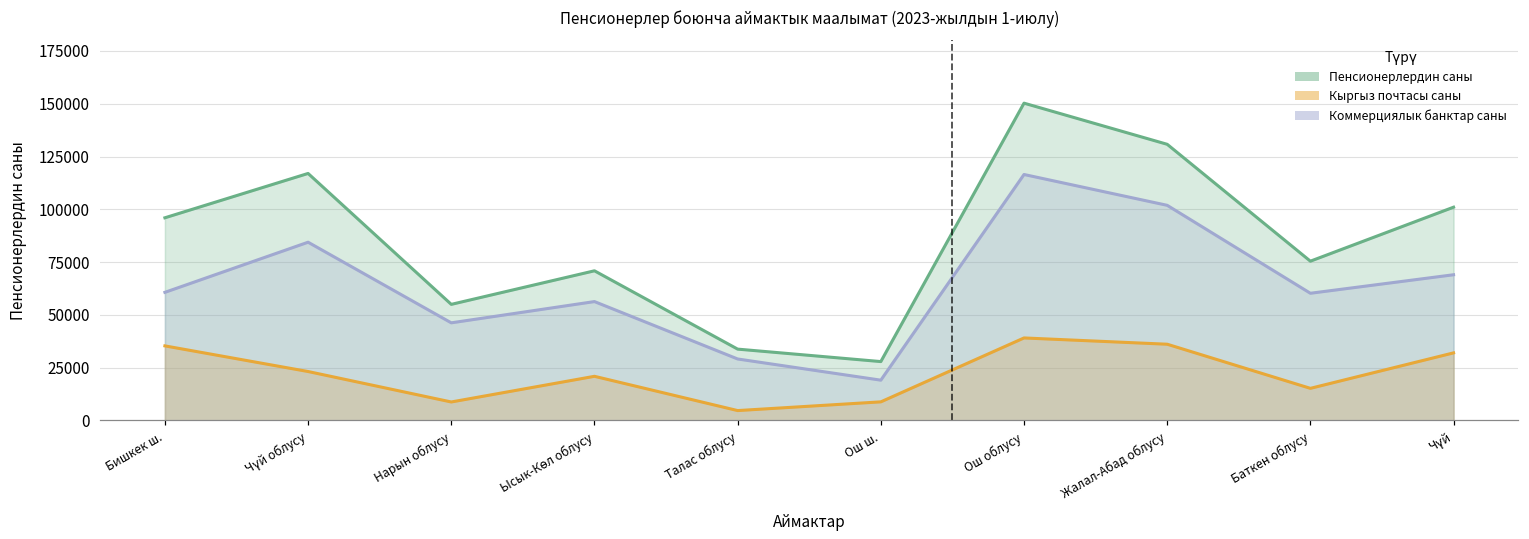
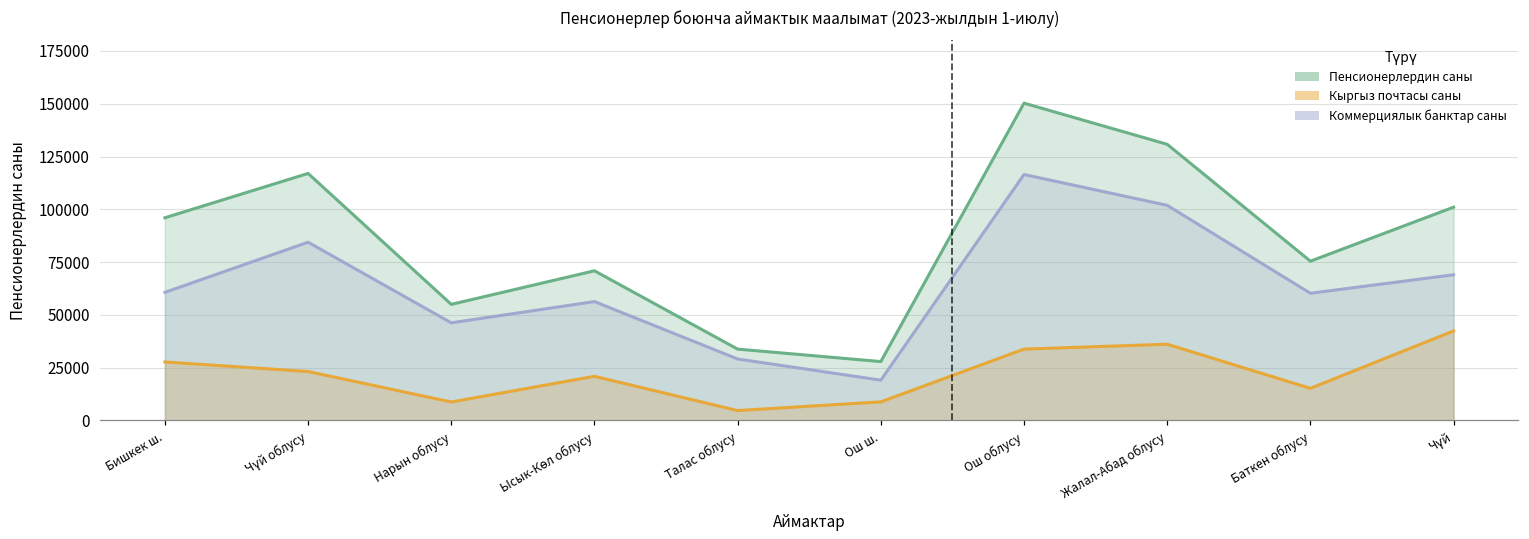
  {
    "Кыргыз почтасы саны": {
-     "Бишкек ш.": 35000,
+     "Бишкек ш.": 28000,
      "Чүй облусу": 23000,
      "Нарын облусу": 9000,
      "Ысык-Көл облусу": 21000,
      "Талас облусу": 5000,
      "Ош ш.": 9000,
-     "Ош облусу": 39000,
+     "Ош облусу": 34000,
      "Жалал-Абад облусу": 36000,
      "Баткен облусу": 15000,
-     "Чүй": 32000
+     "Чүй": 42000
    }
  }
